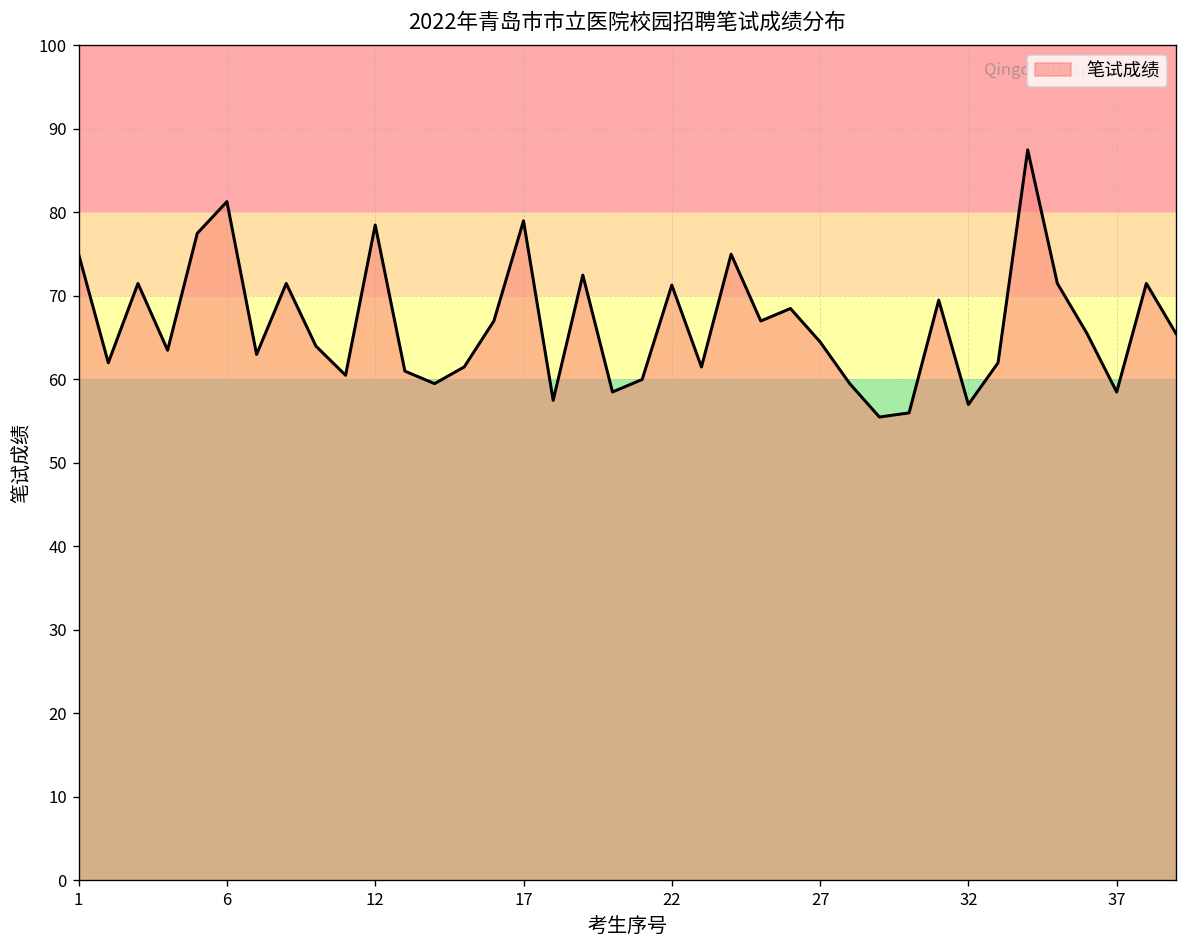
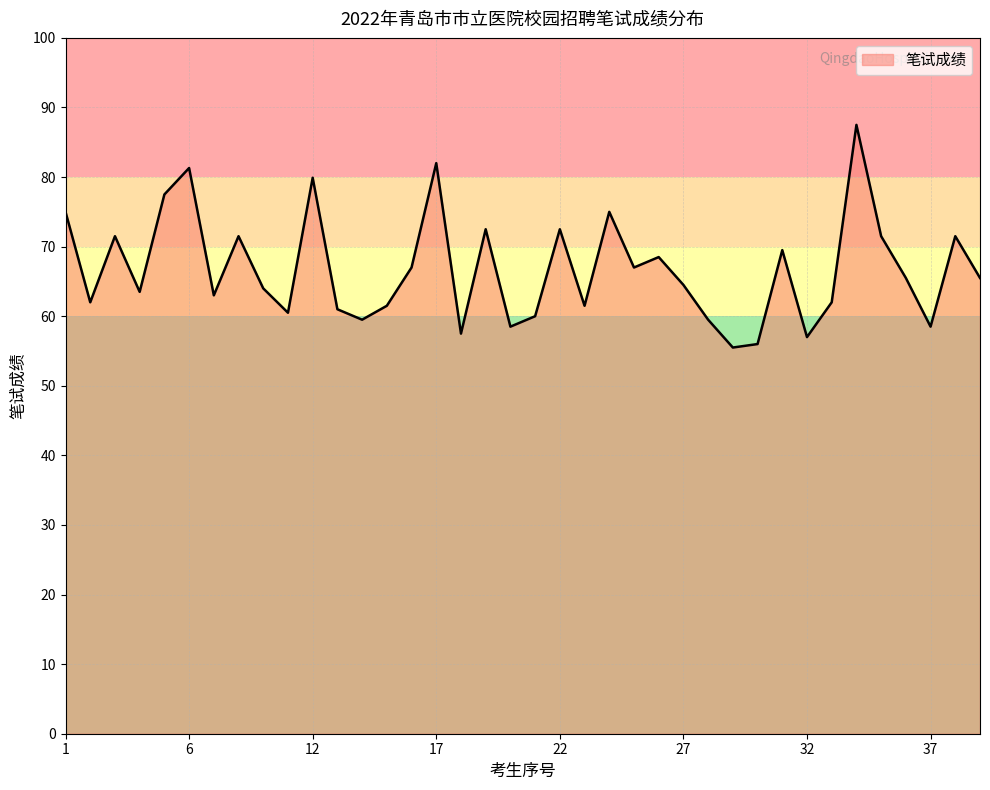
  {
    "1": 75,
    "6": 81,
-   "12": 79,
-   "17": 79,
-   "22": 71,
+   "12": 80,
+   "17": 82,
+   "22": 73,
    "27": 65,
    "32": 57,
    "37": 59
  }
